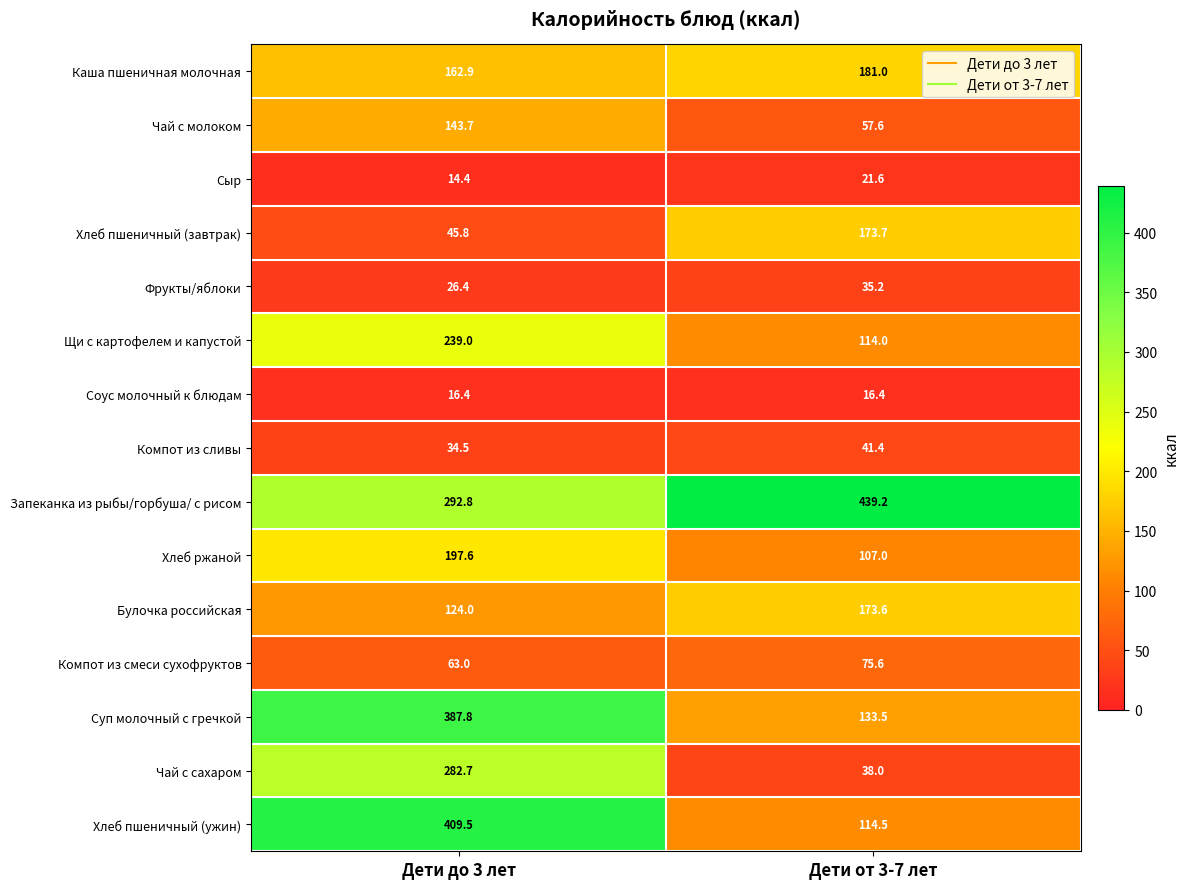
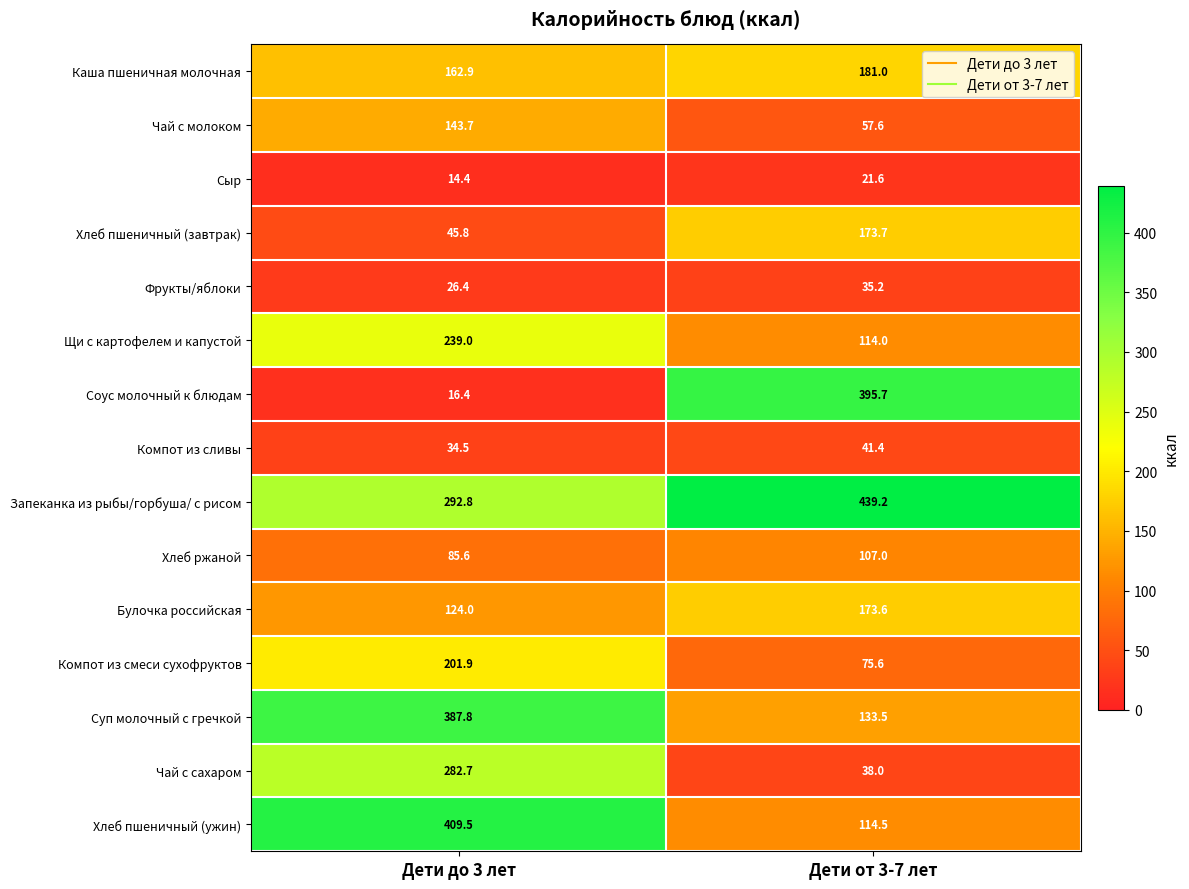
  {
    "Каша пшеничная молочная": {
      "Дети до 3 лет": 162.9,
      "Дети от 3-7 лет": 181.0
    },
    "Чай с молоком": {
      "Дети до 3 лет": 143.7,
      "Дети от 3-7 лет": 57.6
    },
    "Сыр": {
      "Дети до 3 лет": 14.4,
      "Дети от 3-7 лет": 21.6
    },
    "Хлеб пшеничный (завтрак)": {
      "Дети до 3 лет": 45.8,
      "Дети от 3-7 лет": 173.7
    },
    "Фрукты/яблоки": {
      "Дети до 3 лет": 26.4,
      "Дети от 3-7 лет": 35.2
    },
    "Щи с картофелем и капустой": {
      "Дети до 3 лет": 239.0,
      "Дети от 3-7 лет": 114.0
    },
    "Соус молочный к блюдам": {
      "Дети до 3 лет": 16.4,
-     "Дети от 3-7 лет": 16.4
+     "Дети от 3-7 лет": 395.7
    },
    "Компот из сливы": {
      "Дети до 3 лет": 34.5,
      "Дети от 3-7 лет": 41.4
    },
    "Запеканка из рыбы/горбуша/ с рисом": {
      "Дети до 3 лет": 292.8,
      "Дети от 3-7 лет": 439.2
    },
    "Хлеб ржаной": {
-     "Дети до 3 лет": 197.6,
+     "Дети до 3 лет": 85.6,
      "Дети от 3-7 лет": 107.0
    },
    "Булочка российская": {
      "Дети до 3 лет": 124.0,
      "Дети от 3-7 лет": 173.6
    },
    "Компот из смеси сухофруктов": {
-     "Дети до 3 лет": 63.0,
+     "Дети до 3 лет": 201.9,
      "Дети от 3-7 лет": 75.6
    },
    "Суп молочный с гречкой": {
      "Дети до 3 лет": 387.8,
      "Дети от 3-7 лет": 133.5
    },
    "Чай с сахаром": {
      "Дети до 3 лет": 282.7,
      "Дети от 3-7 лет": 38.0
    },
    "Хлеб пшеничный (ужин)": {
      "Дети до 3 лет": 409.5,
      "Дети от 3-7 лет": 114.5
    }
  }
